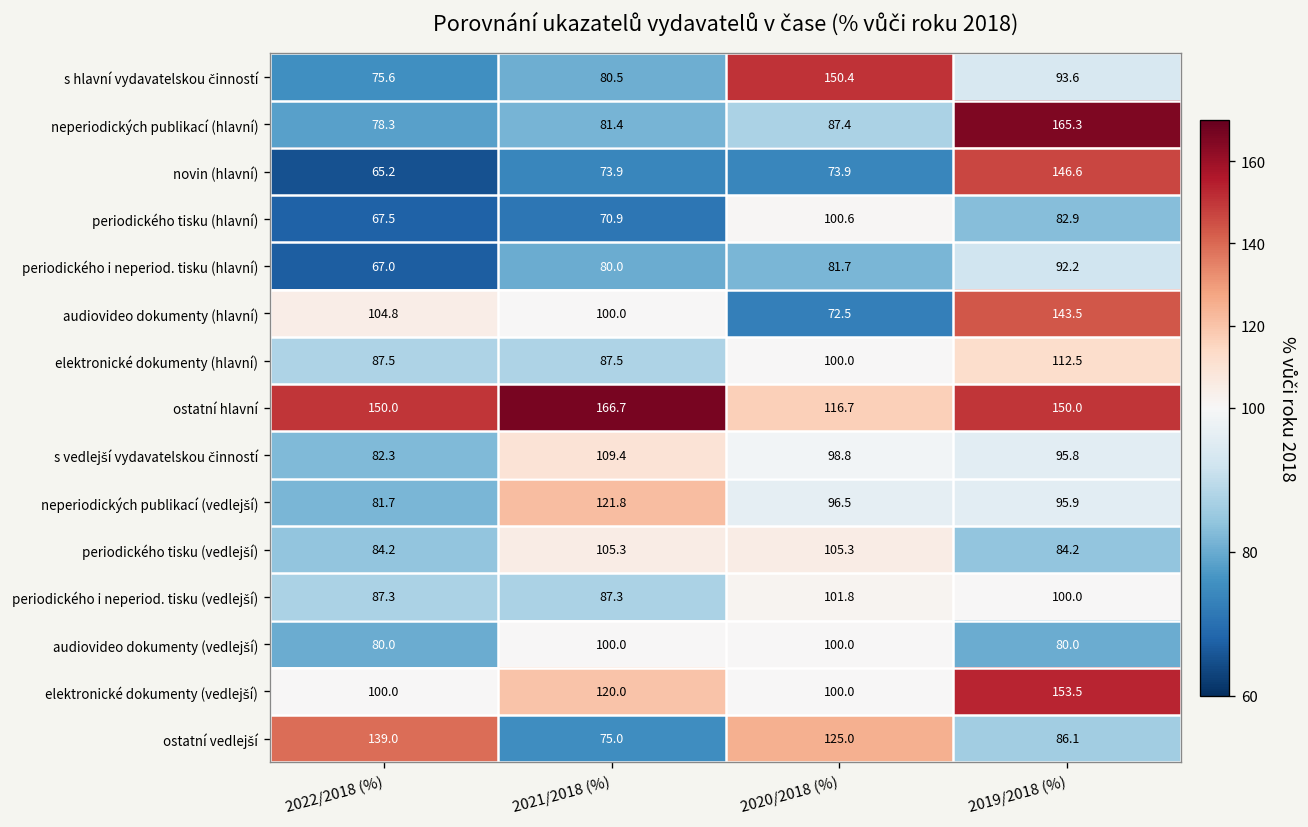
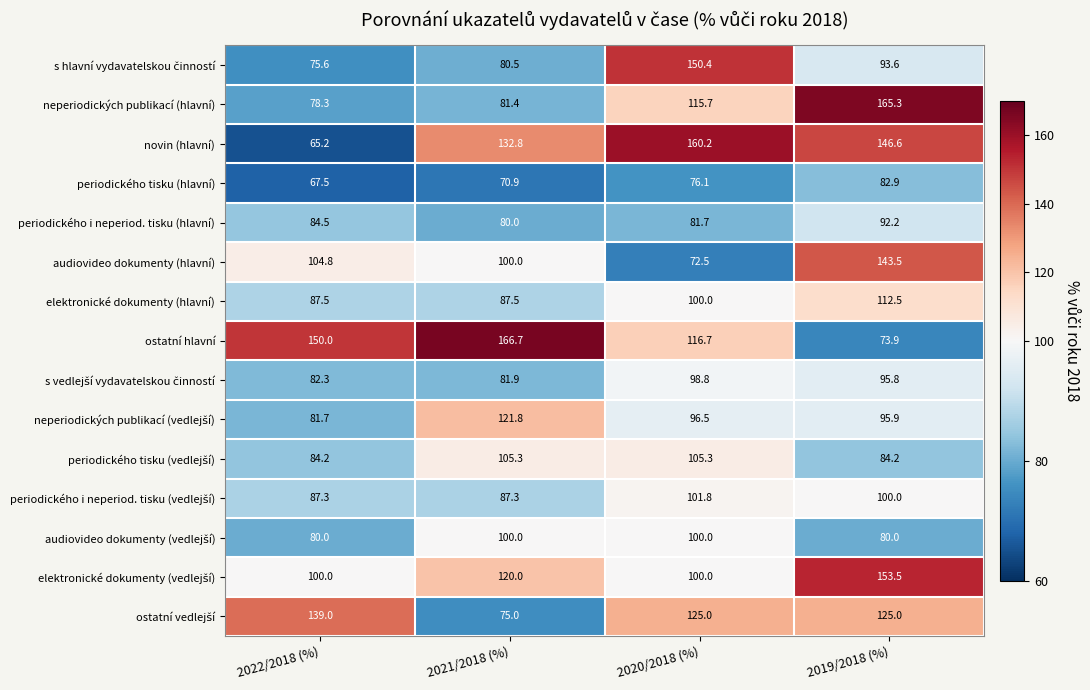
  {
    "s hlavní vydavatelskou činností": {
      "2022/2018 (%)": 75.6,
      "2021/2018 (%)": 80.5,
      "2020/2018 (%)": 150.4,
      "2019/2018 (%)": 93.6
    },
    "neperiodických publikací (hlavní)": {
      "2022/2018 (%)": 78.3,
      "2021/2018 (%)": 81.4,
-     "2020/2018 (%)": 87.4,
+     "2020/2018 (%)": 115.7,
      "2019/2018 (%)": 165.3
    },
    "novin (hlavní)": {
      "2022/2018 (%)": 65.2,
-     "2021/2018 (%)": 73.9,
-     "2020/2018 (%)": 73.9,
+     "2021/2018 (%)": 132.8,
+     "2020/2018 (%)": 160.2,
      "2019/2018 (%)": 146.6
    },
    "periodického tisku (hlavní)": {
      "2022/2018 (%)": 67.5,
      "2021/2018 (%)": 70.9,
-     "2020/2018 (%)": 100.6,
+     "2020/2018 (%)": 76.1,
      "2019/2018 (%)": 82.9
    },
    "periodického i neperiod. tisku (hlavní)": {
-     "2022/2018 (%)": 67.0,
+     "2022/2018 (%)": 84.5,
      "2021/2018 (%)": 80.0,
      "2020/2018 (%)": 81.7,
      "2019/2018 (%)": 92.2
    },
    "audiovideo dokumenty (hlavní)": {
      "2022/2018 (%)": 104.8,
      "2021/2018 (%)": 100.0,
      "2020/2018 (%)": 72.5,
      "2019/2018 (%)": 143.5
    },
    "elektronické dokumenty (hlavní)": {
      "2022/2018 (%)": 87.5,
      "2021/2018 (%)": 87.5,
      "2020/2018 (%)": 100.0,
      "2019/2018 (%)": 112.5
    },
    "ostatní hlavní": {
      "2022/2018 (%)": 150.0,
      "2021/2018 (%)": 166.7,
      "2020/2018 (%)": 116.7,
-     "2019/2018 (%)": 150.0
+     "2019/2018 (%)": 73.9
    },
    "s vedlejší vydavatelskou činností": {
      "2022/2018 (%)": 82.3,
-     "2021/2018 (%)": 109.4,
+     "2021/2018 (%)": 81.9,
      "2020/2018 (%)": 98.8,
      "2019/2018 (%)": 95.8
    },
    "neperiodických publikací (vedlejší)": {
      "2022/2018 (%)": 81.7,
      "2021/2018 (%)": 121.8,
      "2020/2018 (%)": 96.5,
      "2019/2018 (%)": 95.9
    },
    "periodického tisku (vedlejší)": {
      "2022/2018 (%)": 84.2,
      "2021/2018 (%)": 105.3,
      "2020/2018 (%)": 105.3,
      "2019/2018 (%)": 84.2
    },
    "periodického i neperiod. tisku (vedlejší)": {
      "2022/2018 (%)": 87.3,
      "2021/2018 (%)": 87.3,
      "2020/2018 (%)": 101.8,
      "2019/2018 (%)": 100.0
    },
    "audiovideo dokumenty (vedlejší)": {
      "2022/2018 (%)": 80.0,
      "2021/2018 (%)": 100.0,
      "2020/2018 (%)": 100.0,
      "2019/2018 (%)": 80.0
    },
    "elektronické dokumenty (vedlejší)": {
      "2022/2018 (%)": 100.0,
      "2021/2018 (%)": 120.0,
      "2020/2018 (%)": 100.0,
      "2019/2018 (%)": 153.5
    },
    "ostatní vedlejší": {
      "2022/2018 (%)": 139.0,
      "2021/2018 (%)": 75.0,
      "2020/2018 (%)": 125.0,
-     "2019/2018 (%)": 86.1
+     "2019/2018 (%)": 125.0
    }
  }
